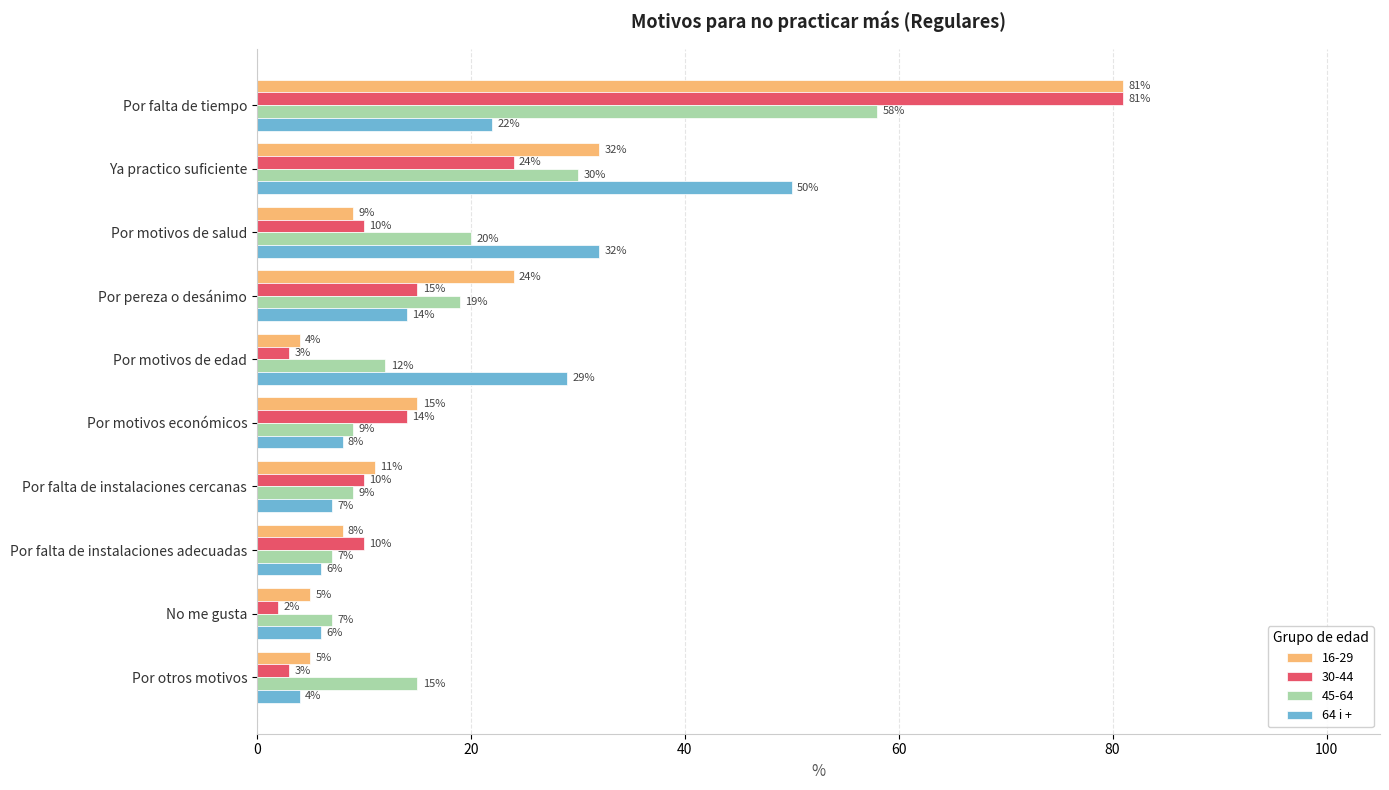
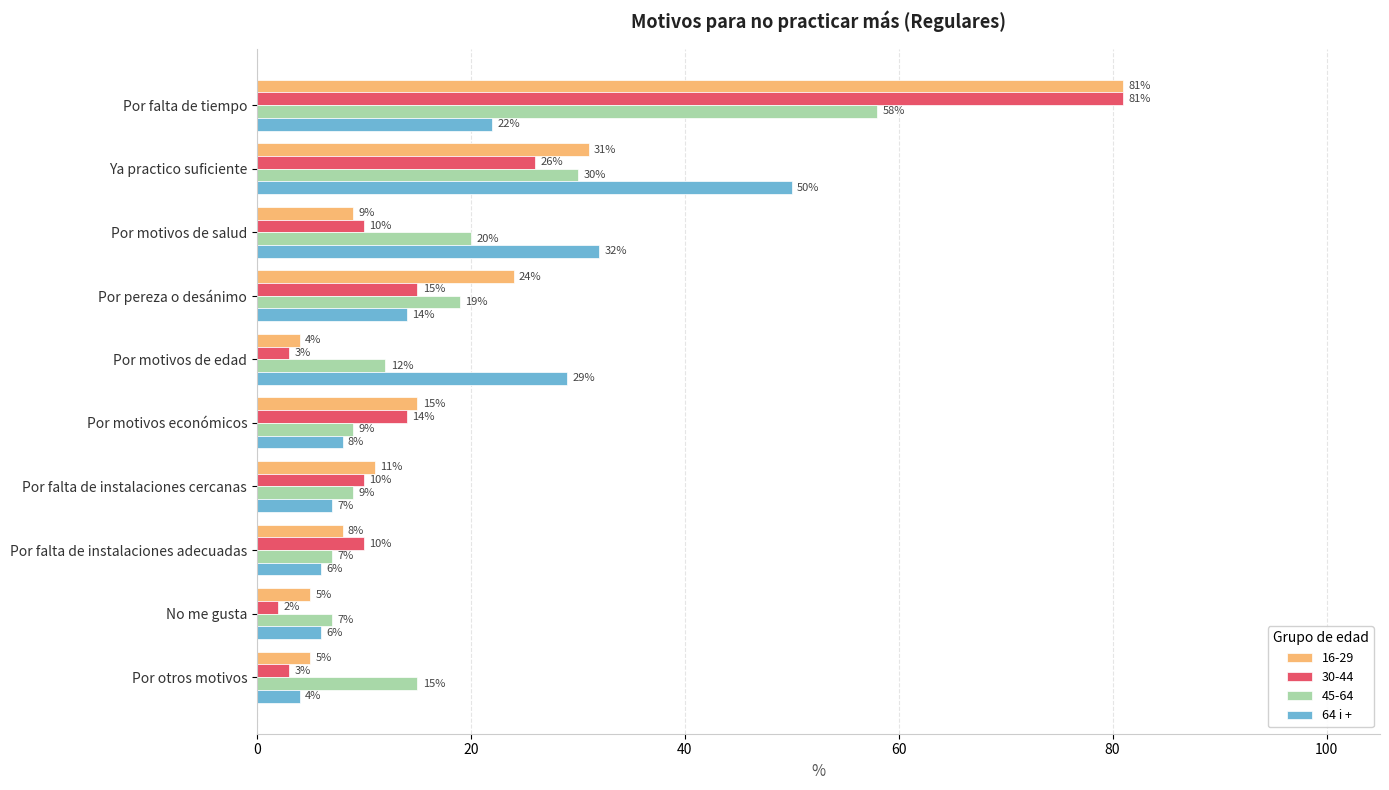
  {
    "16-29": {
      "Por falta de tiempo": "81%",
-     "Ya practico suficiente": "32%",
+     "Ya practico suficiente": "31%",
      "Por motivos de salud": "9%",
      "Por pereza o desánimo": "24%",
      "Por motivos de edad": "4%",
      "Por motivos económicos": "15%",
      "Por falta de instalaciones cercanas": "11%",
      "Por falta de instalaciones adecuadas": "8%",
      "No me gusta": "5%",
      "Por otros motivos": "5%"
    },
    "30-44": {
      "Por falta de tiempo": "81%",
-     "Ya practico suficiente": "24%",
+     "Ya practico suficiente": "26%",
      "Por motivos de salud": "10%",
      "Por pereza o desánimo": "15%",
      "Por motivos de edad": "3%",
      "Por motivos económicos": "14%",
      "Por falta de instalaciones cercanas": "10%",
      "Por falta de instalaciones adecuadas": "10%",
      "No me gusta": "2%",
      "Por otros motivos": "3%"
    },
    "45-64": {
      "Por falta de tiempo": "58%",
      "Ya practico suficiente": "30%",
      "Por motivos de salud": "20%",
      "Por pereza o desánimo": "19%",
      "Por motivos de edad": "12%",
      "Por motivos económicos": "9%",
      "Por falta de instalaciones cercanas": "9%",
      "Por falta de instalaciones adecuadas": "7%",
      "No me gusta": "7%",
      "Por otros motivos": "15%"
    },
    "64 i +": {
      "Por falta de tiempo": "22%",
      "Ya practico suficiente": "50%",
      "Por motivos de salud": "32%",
      "Por pereza o desánimo": "14%",
      "Por motivos de edad": "29%",
      "Por motivos económicos": "8%",
      "Por falta de instalaciones cercanas": "7%",
      "Por falta de instalaciones adecuadas": "6%",
      "No me gusta": "6%",
      "Por otros motivos": "4%"
    }
  }
